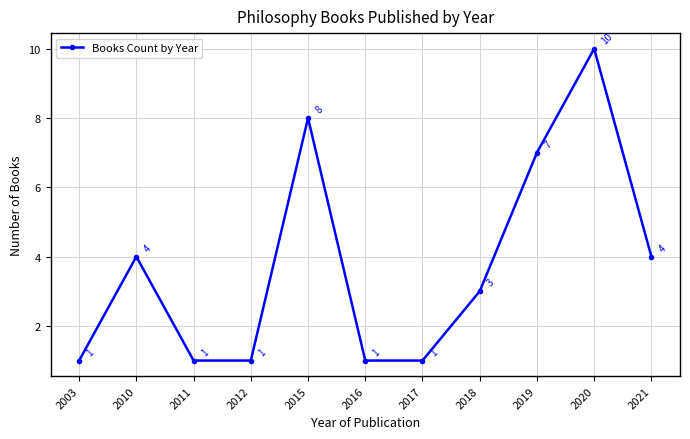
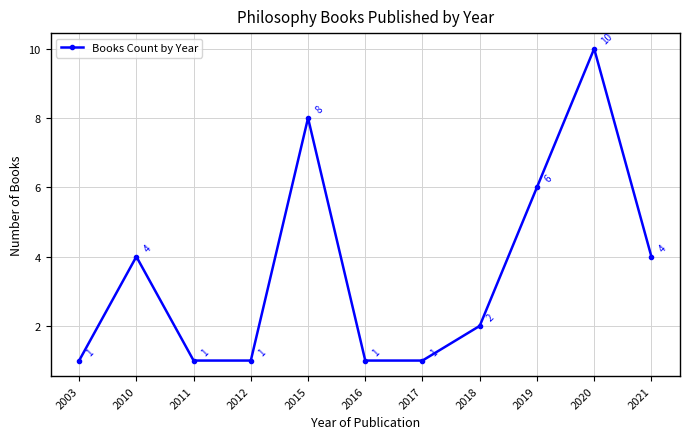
  {
    "2003": 1,
    "2010": 4,
    "2011": 1,
    "2012": 1,
    "2015": 8,
    "2016": 1,
    "2017": 1,
-   "2018": 3,
-   "2019": 7,
+   "2018": 2,
+   "2019": 6,
    "2020": 10,
    "2021": 4
  }
